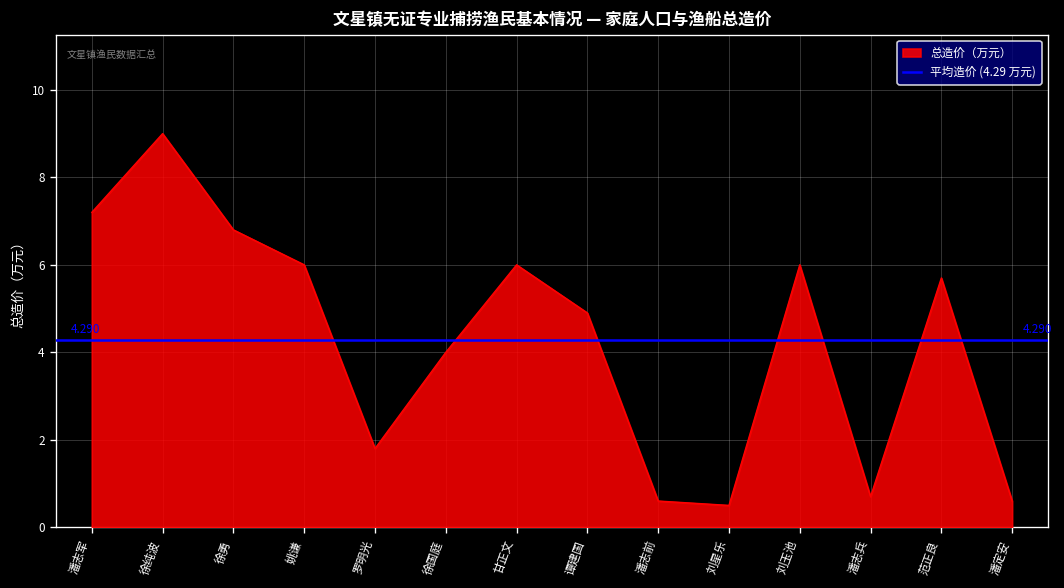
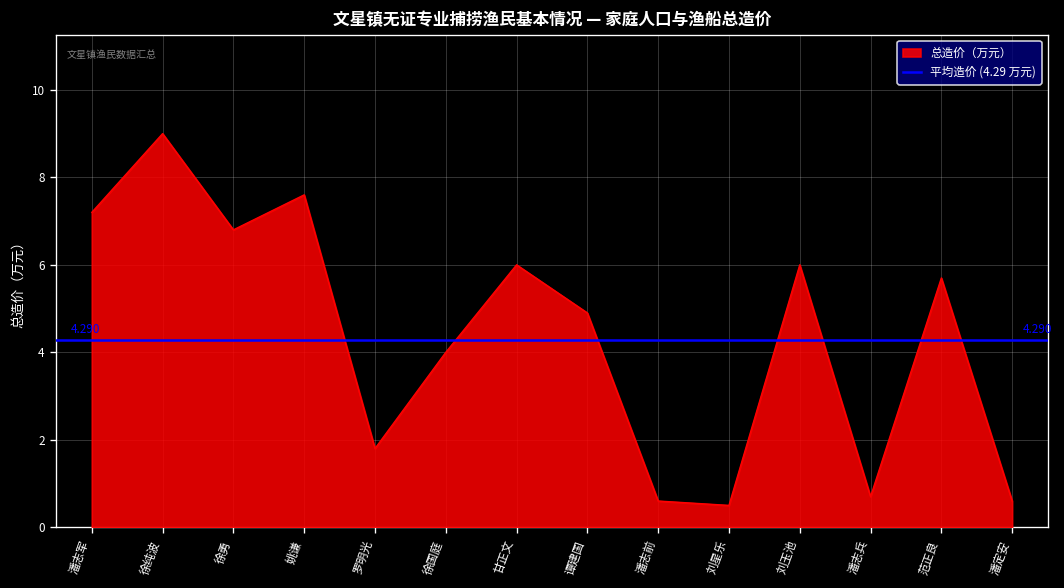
  {
    "潘志军": 7.2,
    "徐纯波": 9.0,
    "徐勇": 6.8,
-   "姚谦": 6.0,
+   "姚谦": 7.6,
    "罗明光": 1.8,
    "徐国庭": 4.0,
    "甘正文": 6.0,
    "谭建国": 4.9,
    "潘志前": 0.6,
    "刘星乐": 0.5,
    "刘玉池": 6.0,
    "潘志兵": 0.7,
    "范正良": 5.7,
    "潘定安": 0.6
  }
